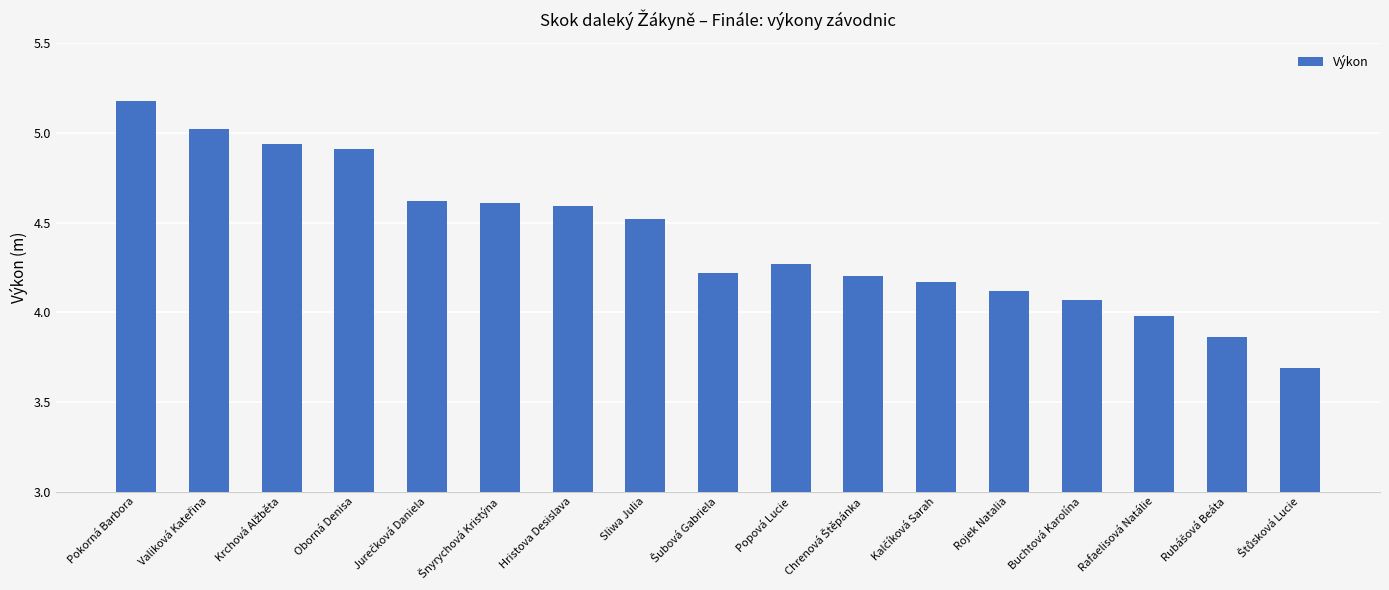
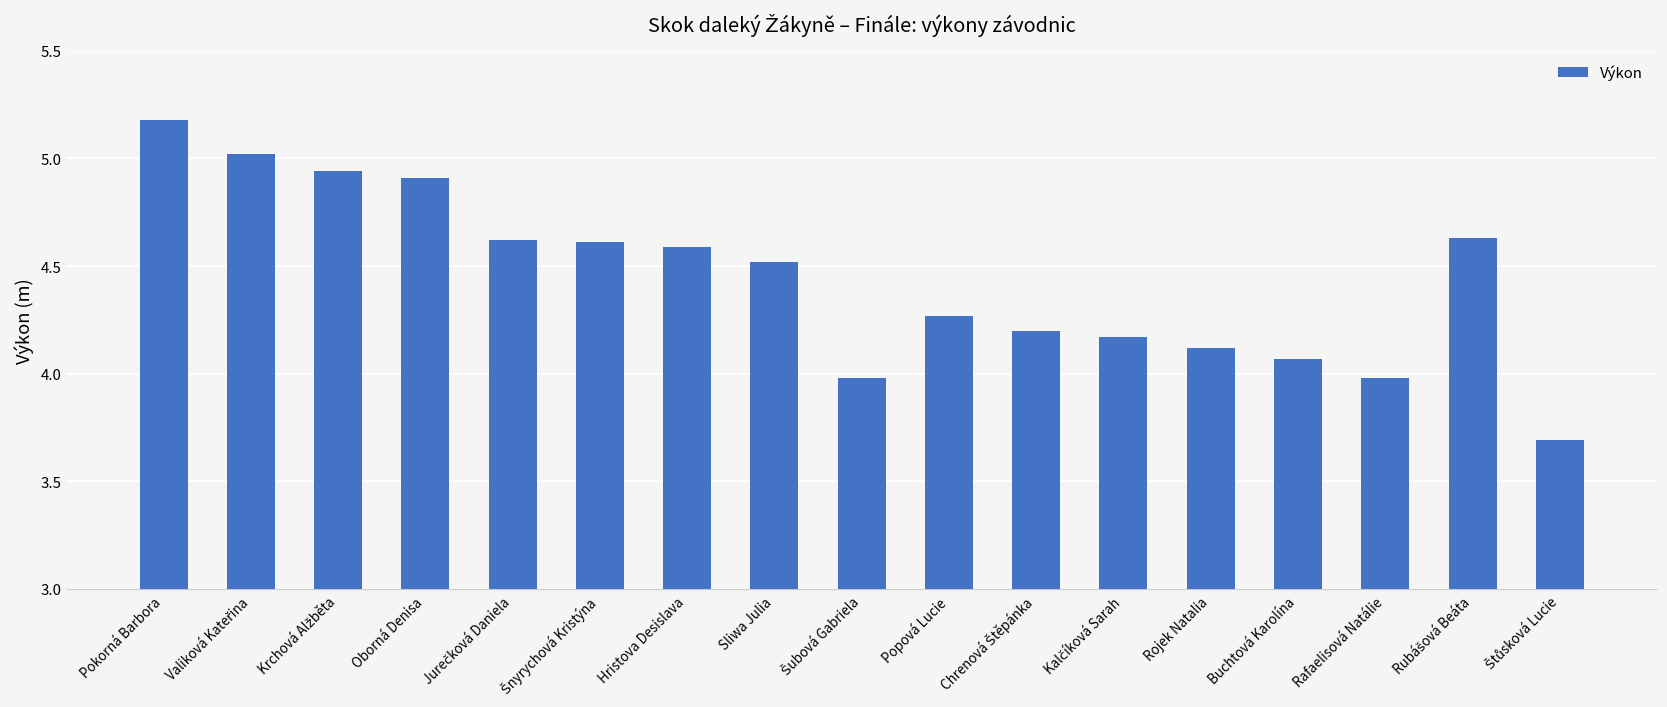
  {
    "Pokorná Barbora": 5.18,
    "Valiková Kateřina": 5.02,
    "Krchová Alžběta": 4.94,
    "Oborná Denisa": 4.91,
    "Jurečková Daniela": 4.62,
    "Šnyrychová Kristýna": 4.61,
    "Hristova Desislava": 4.59,
    "Sliwa Julia": 4.52,
-   "Šubová Gabriela": 4.22,
+   "Šubová Gabriela": 3.98,
    "Popová Lucie": 4.27,
    "Chrenová Štěpánka": 4.20,
    "Kalčíková Sarah": 4.17,
    "Rojek Natalia": 4.12,
    "Buchtová Karolína": 4.07,
    "Rafaelisová Natálie": 3.98,
-   "Rubášová Beáta": 3.86,
+   "Rubášová Beáta": 4.63,
    "Štůsková Lucie": 3.69
  }
